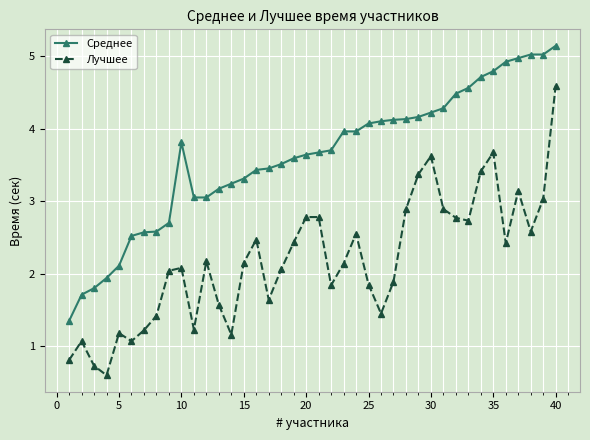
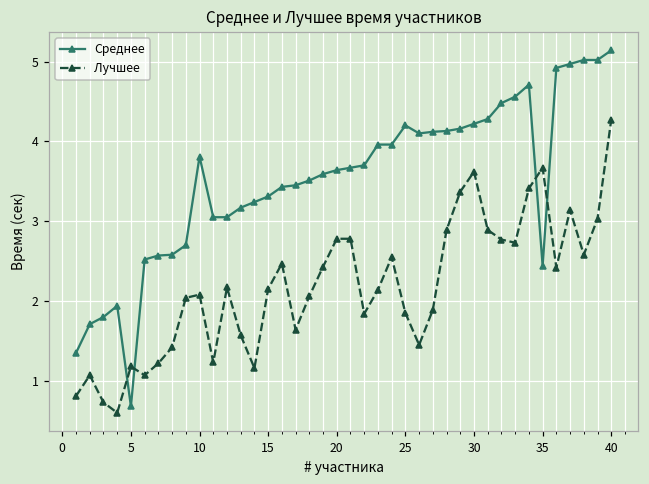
  {
    "Среднее": {
-     "5": 2.1,
+     "5": 0.7,
      "10": 3.8,
      "15": 3.3,
      "20": 3.6,
-     "25": 4.1,
+     "25": 4.2,
      "30": 4.2,
-     "35": 4.8,
+     "35": 2.4,
      "40": 5.1
    },
    "Лучшее": {
      "5": 1.2,
      "10": 2.1,
      "15": 2.2,
      "20": 2.8,
      "25": 1.9,
      "30": 3.6,
      "35": 3.7,
-     "40": 4.6
+     "40": 4.3
    }
  }
